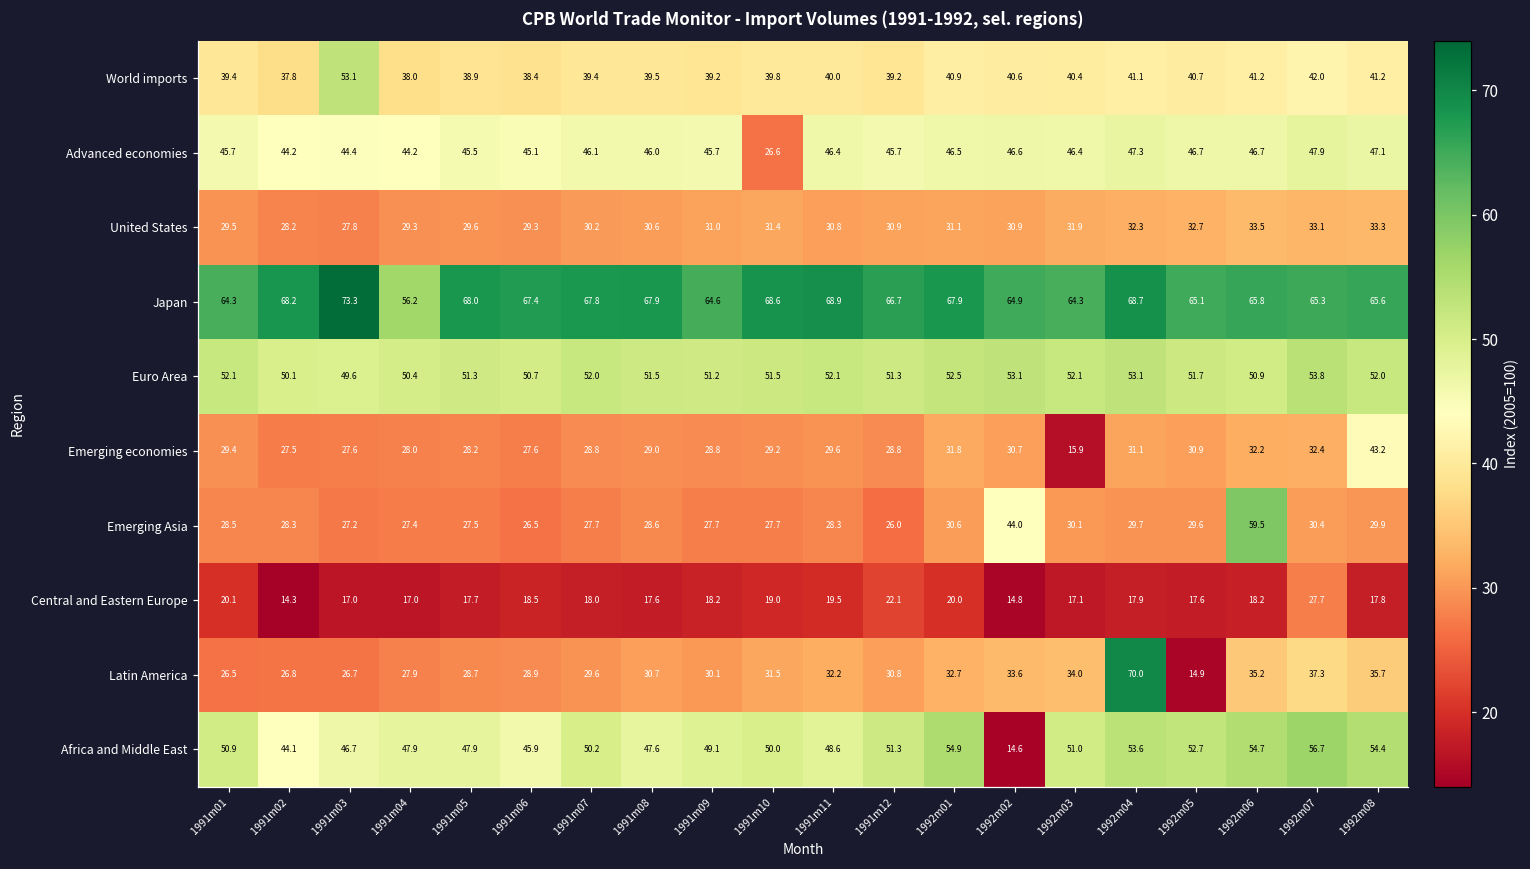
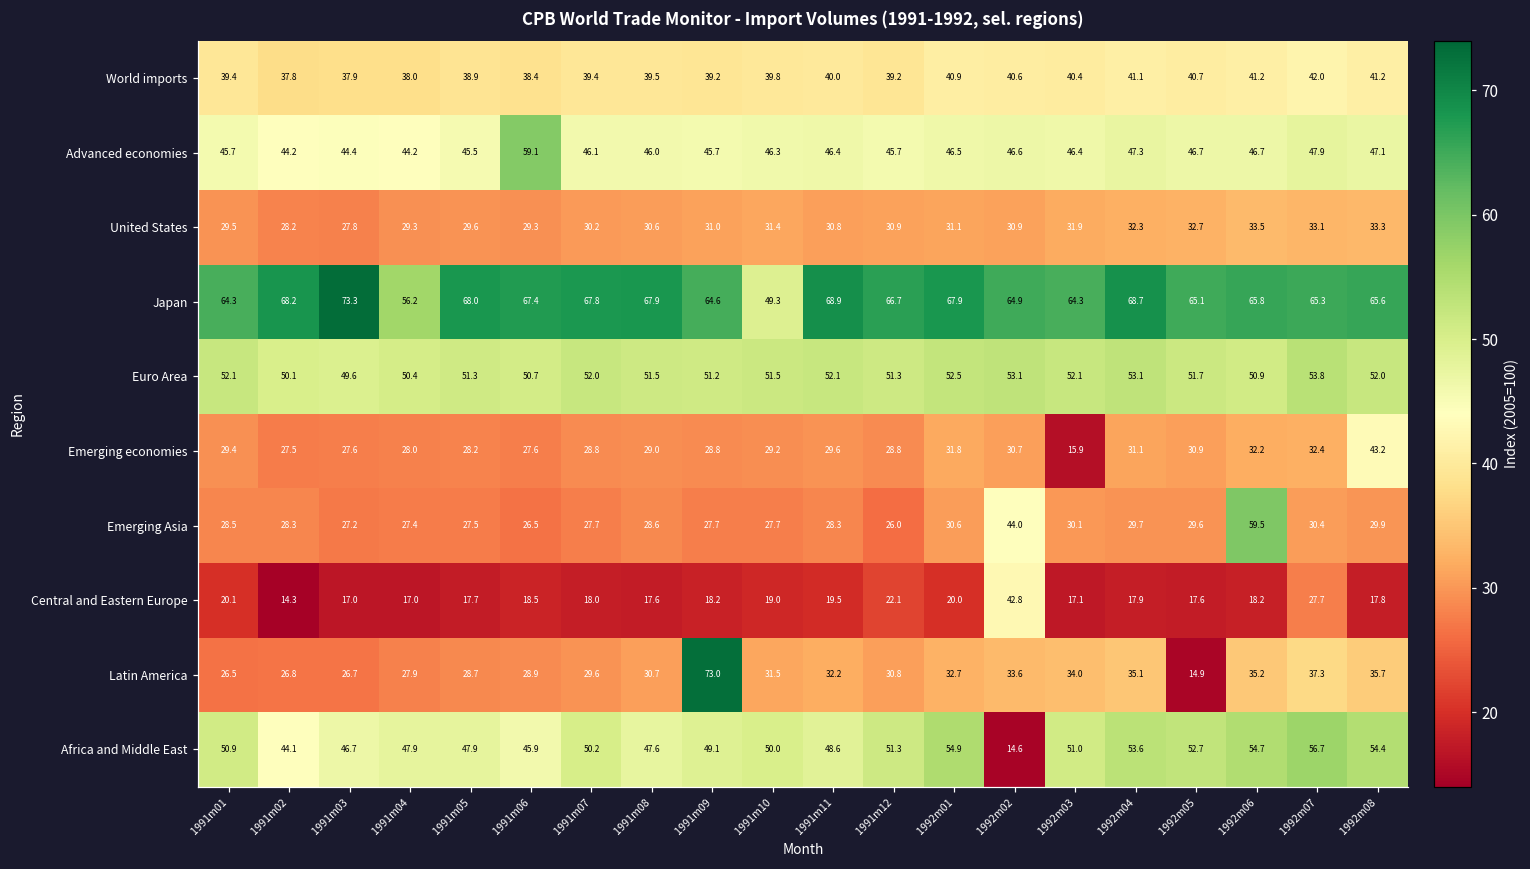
  {
    "World imports": {
      "1991m01": 39.4,
      "1991m02": 37.8,
-     "1991m03": 53.1,
+     "1991m03": 37.9,
      "1991m04": 38.0,
      "1991m05": 38.9,
      "1991m06": 38.4,
      "1991m07": 39.4,
      "1991m08": 39.5,
      "1991m09": 39.2,
      "1991m10": 39.8,
      "1991m11": 40.0,
      "1991m12": 39.2,
      "1992m01": 40.9,
      "1992m02": 40.6,
      "1992m03": 40.4,
      "1992m04": 41.1,
      "1992m05": 40.7,
      "1992m06": 41.2,
      "1992m07": 42.0,
      "1992m08": 41.2
    },
    "Advanced economies": {
      "1991m01": 45.7,
      "1991m02": 44.2,
      "1991m03": 44.4,
      "1991m04": 44.2,
      "1991m05": 45.5,
-     "1991m06": 45.1,
+     "1991m06": 59.1,
      "1991m07": 46.1,
      "1991m08": 46.0,
      "1991m09": 45.7,
-     "1991m10": 26.6,
+     "1991m10": 46.3,
      "1991m11": 46.4,
      "1991m12": 45.7,
      "1992m01": 46.5,
      "1992m02": 46.6,
      "1992m03": 46.4,
      "1992m04": 47.3,
      "1992m05": 46.7,
      "1992m06": 46.7,
      "1992m07": 47.9,
      "1992m08": 47.1
    },
    "United States": {
      "1991m01": 29.5,
      "1991m02": 28.2,
      "1991m03": 27.8,
      "1991m04": 29.3,
      "1991m05": 29.6,
      "1991m06": 29.3,
      "1991m07": 30.2,
      "1991m08": 30.6,
      "1991m09": 31.0,
      "1991m10": 31.4,
      "1991m11": 30.8,
      "1991m12": 30.9,
      "1992m01": 31.1,
      "1992m02": 30.9,
      "1992m03": 31.9,
      "1992m04": 32.3,
      "1992m05": 32.7,
      "1992m06": 33.5,
      "1992m07": 33.1,
      "1992m08": 33.3
    },
    "Japan": {
      "1991m01": 64.3,
      "1991m02": 68.2,
      "1991m03": 73.3,
      "1991m04": 56.2,
      "1991m05": 68.0,
      "1991m06": 67.4,
      "1991m07": 67.8,
      "1991m08": 67.9,
      "1991m09": 64.6,
-     "1991m10": 68.6,
+     "1991m10": 49.3,
      "1991m11": 68.9,
      "1991m12": 66.7,
      "1992m01": 67.9,
      "1992m02": 64.9,
      "1992m03": 64.3,
      "1992m04": 68.7,
      "1992m05": 65.1,
      "1992m06": 65.8,
      "1992m07": 65.3,
      "1992m08": 65.6
    },
    "Euro Area": {
      "1991m01": 52.1,
      "1991m02": 50.1,
      "1991m03": 49.6,
      "1991m04": 50.4,
      "1991m05": 51.3,
      "1991m06": 50.7,
      "1991m07": 52.0,
      "1991m08": 51.5,
      "1991m09": 51.2,
      "1991m10": 51.5,
      "1991m11": 52.1,
      "1991m12": 51.3,
      "1992m01": 52.5,
      "1992m02": 53.1,
      "1992m03": 52.1,
      "1992m04": 53.1,
      "1992m05": 51.7,
      "1992m06": 50.9,
      "1992m07": 53.8,
      "1992m08": 52.0
    },
    "Emerging economies": {
      "1991m01": 29.4,
      "1991m02": 27.5,
      "1991m03": 27.6,
      "1991m04": 28.0,
      "1991m05": 28.2,
      "1991m06": 27.6,
      "1991m07": 28.8,
      "1991m08": 29.0,
      "1991m09": 28.8,
      "1991m10": 29.2,
      "1991m11": 29.6,
      "1991m12": 28.8,
      "1992m01": 31.8,
      "1992m02": 30.7,
      "1992m03": 15.9,
      "1992m04": 31.1,
      "1992m05": 30.9,
      "1992m06": 32.2,
      "1992m07": 32.4,
      "1992m08": 43.2
    },
    "Emerging Asia": {
      "1991m01": 28.5,
      "1991m02": 28.3,
      "1991m03": 27.2,
      "1991m04": 27.4,
      "1991m05": 27.5,
      "1991m06": 26.5,
      "1991m07": 27.7,
      "1991m08": 28.6,
      "1991m09": 27.7,
      "1991m10": 27.7,
      "1991m11": 28.3,
      "1991m12": 26.0,
      "1992m01": 30.6,
      "1992m02": 44.0,
      "1992m03": 30.1,
      "1992m04": 29.7,
      "1992m05": 29.6,
      "1992m06": 59.5,
      "1992m07": 30.4,
      "1992m08": 29.9
    },
    "Central and Eastern Europe": {
      "1991m01": 20.1,
      "1991m02": 14.3,
      "1991m03": 17.0,
      "1991m04": 17.0,
      "1991m05": 17.7,
      "1991m06": 18.5,
      "1991m07": 18.0,
      "1991m08": 17.6,
      "1991m09": 18.2,
      "1991m10": 19.0,
      "1991m11": 19.5,
      "1991m12": 22.1,
      "1992m01": 20.0,
-     "1992m02": 14.8,
+     "1992m02": 42.8,
      "1992m03": 17.1,
      "1992m04": 17.9,
      "1992m05": 17.6,
      "1992m06": 18.2,
      "1992m07": 27.7,
      "1992m08": 17.8
    },
    "Latin America": {
      "1991m01": 26.5,
      "1991m02": 26.8,
      "1991m03": 26.7,
      "1991m04": 27.9,
      "1991m05": 28.7,
      "1991m06": 28.9,
      "1991m07": 29.6,
      "1991m08": 30.7,
-     "1991m09": 30.1,
+     "1991m09": 73.0,
      "1991m10": 31.5,
      "1991m11": 32.2,
      "1991m12": 30.8,
      "1992m01": 32.7,
      "1992m02": 33.6,
      "1992m03": 34.0,
-     "1992m04": 70.0,
+     "1992m04": 35.1,
      "1992m05": 14.9,
      "1992m06": 35.2,
      "1992m07": 37.3,
      "1992m08": 35.7
    },
    "Africa and Middle East": {
      "1991m01": 50.9,
      "1991m02": 44.1,
      "1991m03": 46.7,
      "1991m04": 47.9,
      "1991m05": 47.9,
      "1991m06": 45.9,
      "1991m07": 50.2,
      "1991m08": 47.6,
      "1991m09": 49.1,
      "1991m10": 50.0,
      "1991m11": 48.6,
      "1991m12": 51.3,
      "1992m01": 54.9,
      "1992m02": 14.6,
      "1992m03": 51.0,
      "1992m04": 53.6,
      "1992m05": 52.7,
      "1992m06": 54.7,
      "1992m07": 56.7,
      "1992m08": 54.4
    }
  }
